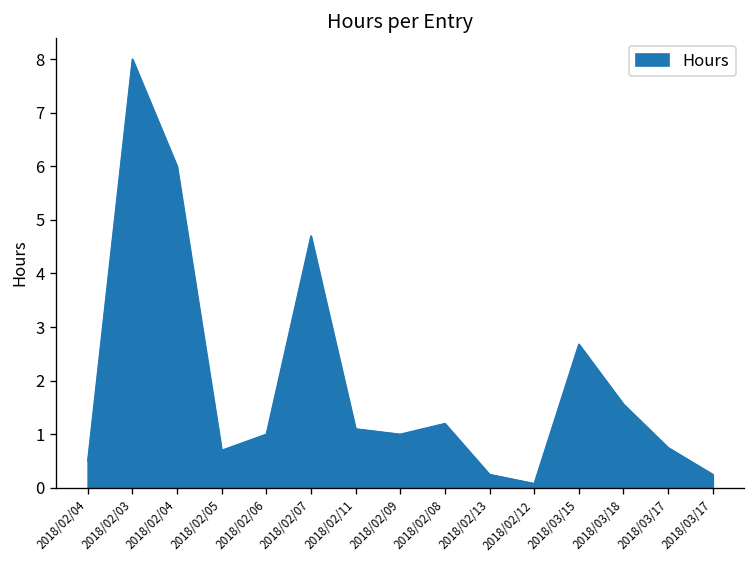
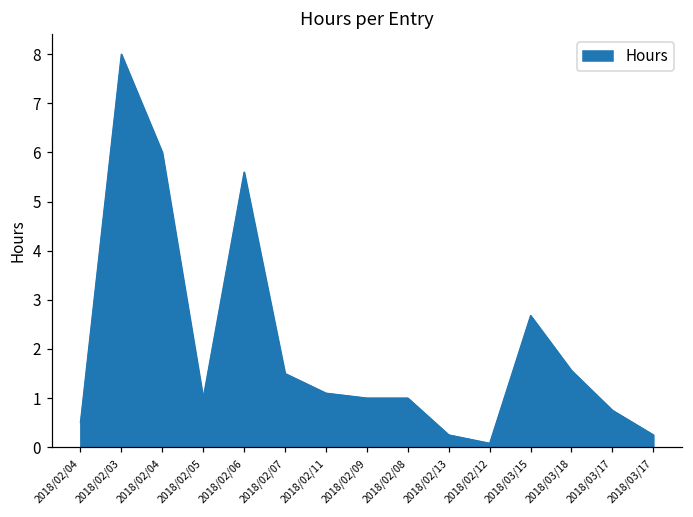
  {
    "2018/02/03": 8.0,
-   "2018/02/05": 0.7,
-   "2018/02/06": 1.0,
-   "2018/02/07": 4.7,
+   "2018/02/05": 1.0,
+   "2018/02/06": 5.6,
+   "2018/02/07": 1.5,
    "2018/02/11": 1.1,
    "2018/02/09": 1.0,
-   "2018/02/08": 1.2,
+   "2018/02/08": 1.0,
    "2018/02/13": 0.3,
    "2018/02/12": 0.1,
    "2018/03/15": 2.7,
    "2018/03/18": 1.6
  }
